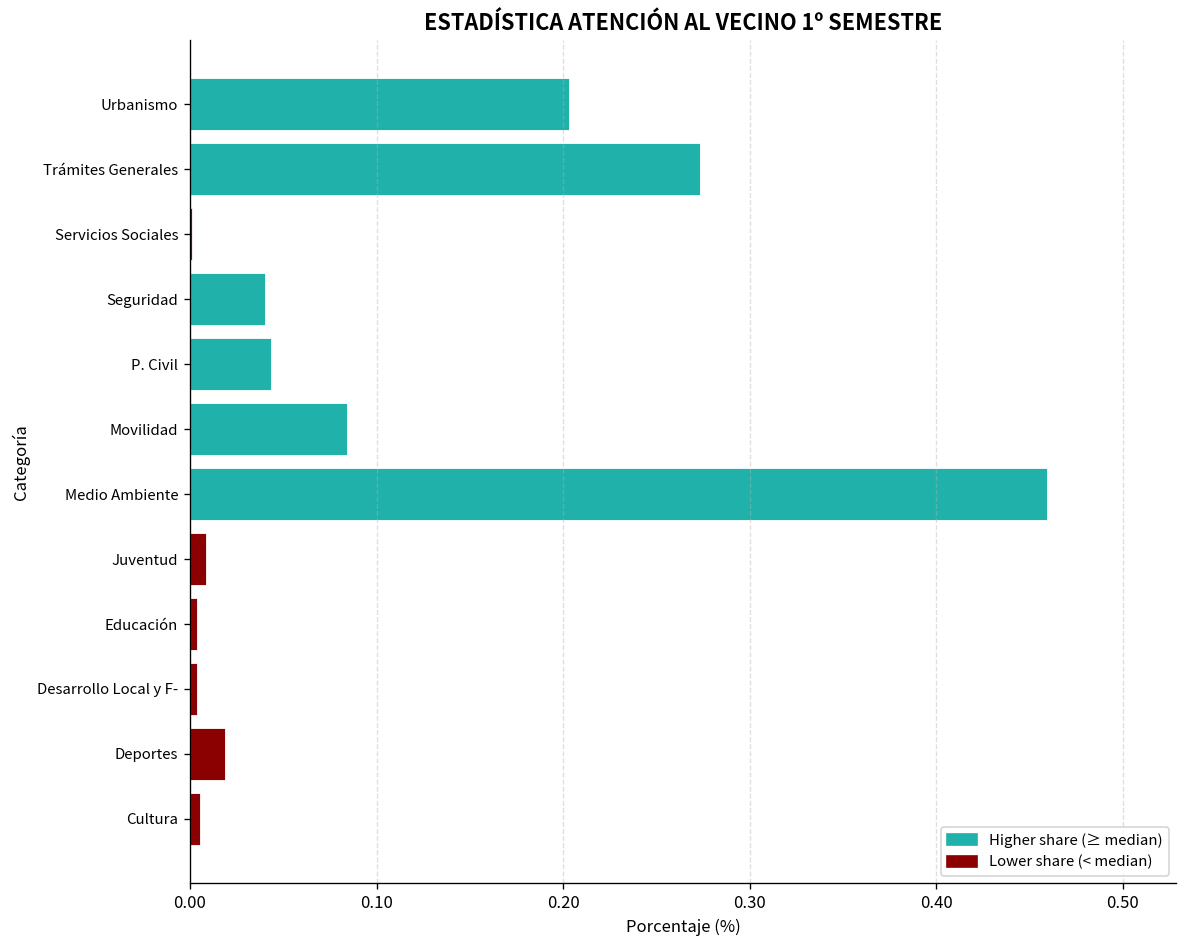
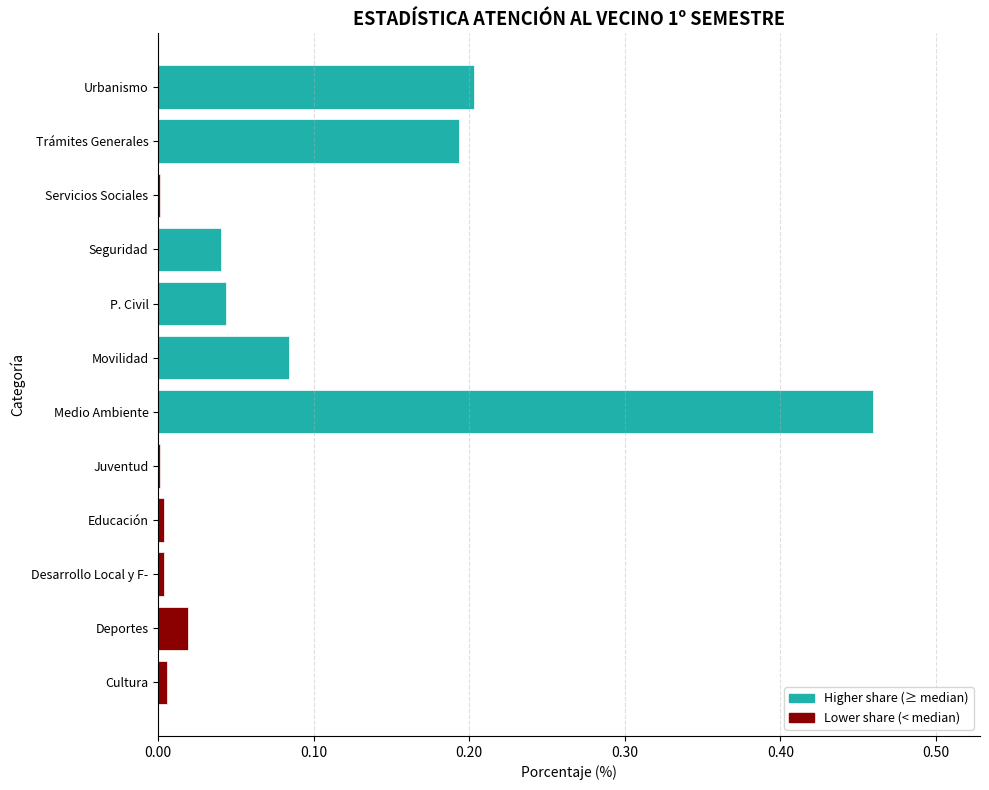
  {
    "Urbanismo": 0.203,
-   "Trámites Generales": 0.273,
+   "Trámites Generales": 0.193,
    "Seguridad": 0.040,
    "P. Civil": 0.044,
    "Movilidad": 0.084,
    "Medio Ambiente": 0.460,
-   "Juventud": 0.008,
+   "Juventud": 0.001,
    "Educación": 0.004,
    "Desarrollo Local y F-": 0.004,
    "Deportes": 0.019,
    "Cultura": 0.006
  }
